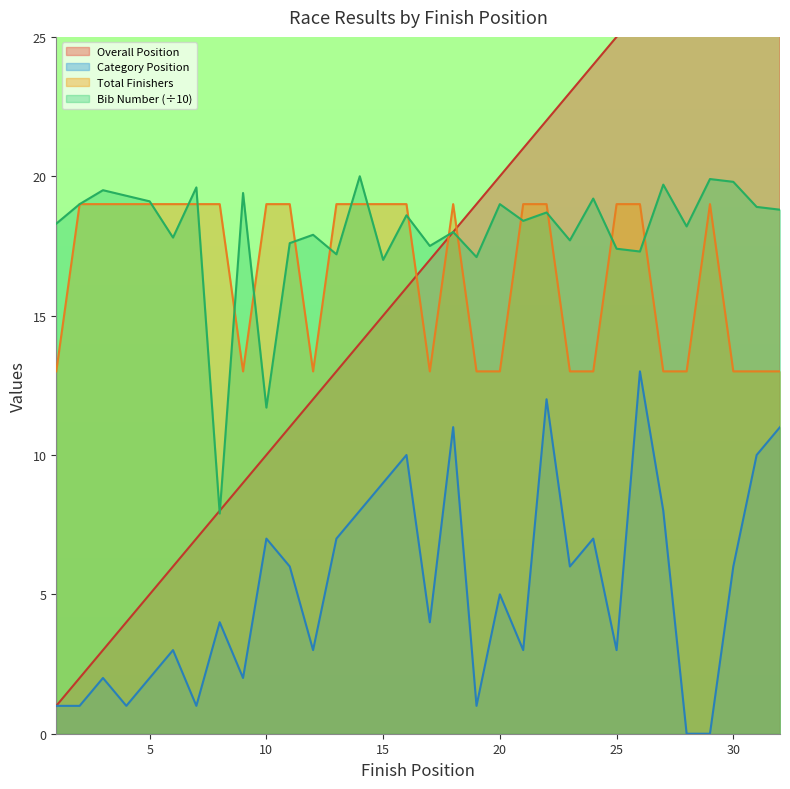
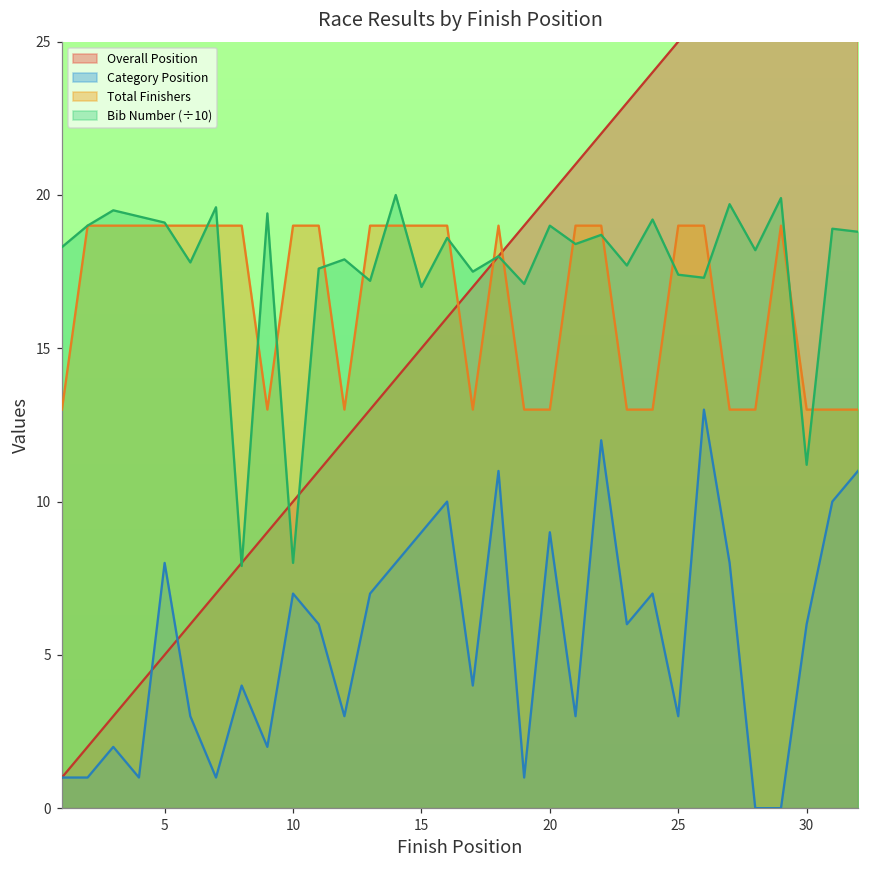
  {
    "Category Position": {
-     "5": 2,
+     "5": 8,
      "10": 7,
      "15": 9,
-     "20": 5,
+     "20": 9,
      "25": 3,
      "30": 6
    },
    "Bib Number (÷10)": {
      "5": 19.1,
-     "10": 11.7,
+     "10": 8.0,
      "15": 17.0,
      "20": 19.0,
      "25": 17.4,
-     "30": 19.8
+     "30": 11.2
    }
  }
